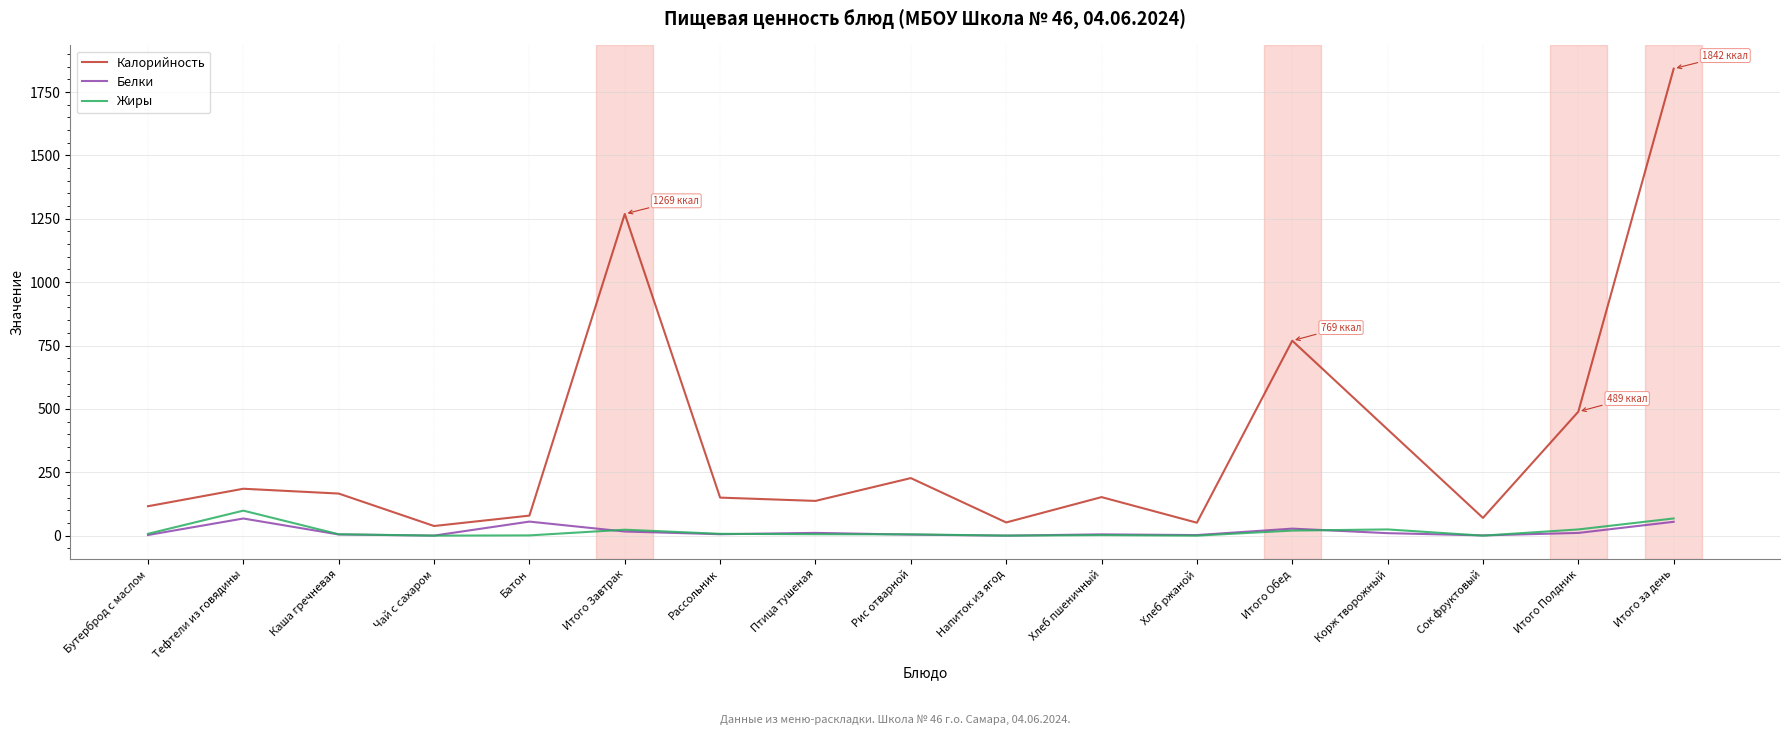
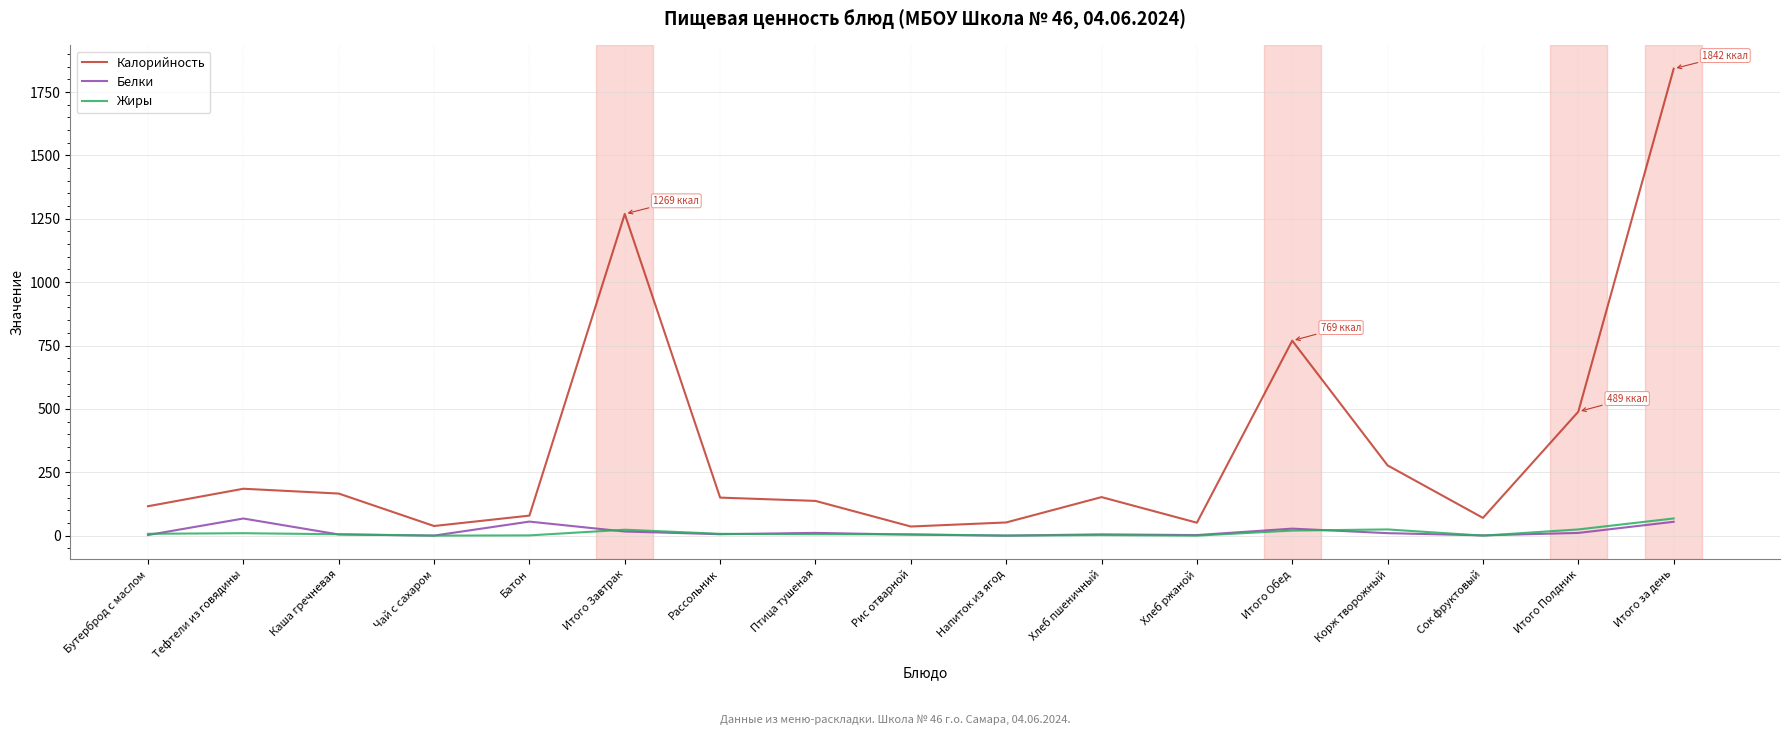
  {
    "Калорийность": {
      "Бутерброд с маслом": 120,
      "Тефтели из говядины": 190,
      "Каша гречневая": 170,
      "Чай с сахаром": 40,
      "Батон": 80,
      "Рассольник": 150,
      "Птица тушеная": 140,
-     "Рис отварной": 230,
+     "Рис отварной": 40,
      "Напиток из ягод": 50,
      "Хлеб пшеничный": 150,
      "Хлеб ржаной": 50,
-     "Корж творожный": 420,
+     "Корж творожный": 280,
      "Сок фруктовый": 70
    },
    "Белки": {
      "Тефтели из говядины": 70,
      "Батон": 60,
      "Корж творожный": 10,
      "Итого Полдник": 10,
      "Итого за день": 50
    },
    "Жиры": {
-     "Тефтели из говядины": 100,
+     "Тефтели из говядины": 10,
      "Батон": 0,
      "Корж творожный": 20,
      "Итого Полдник": 20,
      "Итого за день": 70
    }
  }
